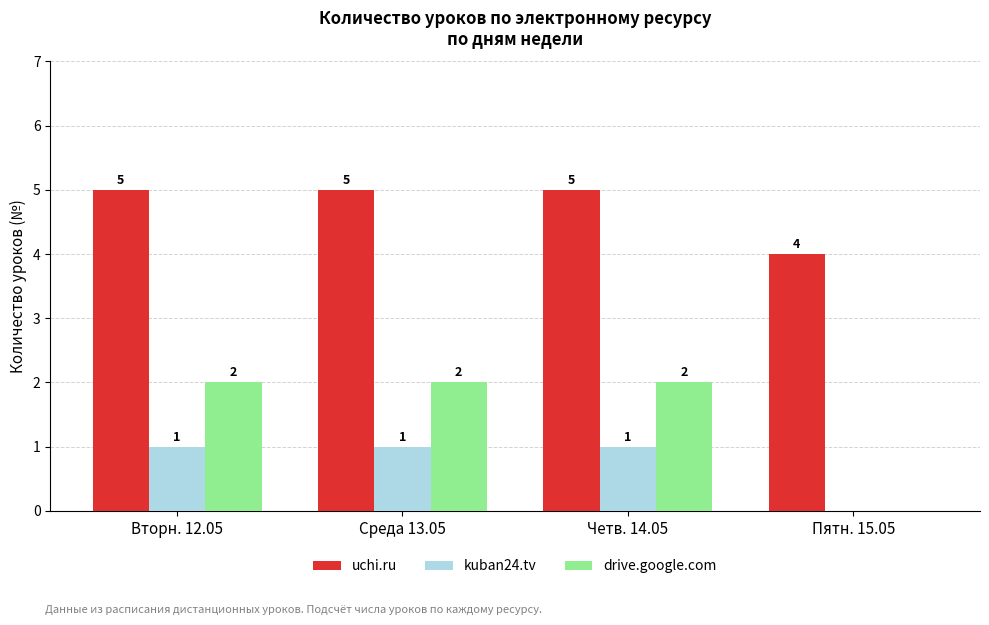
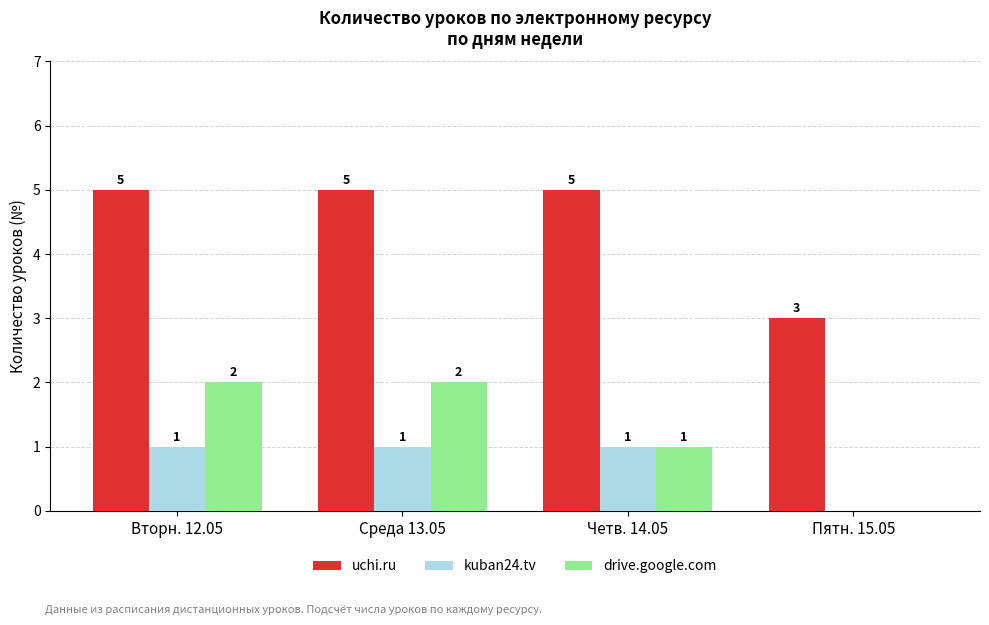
  {
    "uchi.ru": {
      "Вторн. 12.05": 5,
      "Среда 13.05": 5,
      "Четв. 14.05": 5,
-     "Пятн. 15.05": 4
+     "Пятн. 15.05": 3
    },
    "kuban24.tv": {
      "Вторн. 12.05": 1,
      "Среда 13.05": 1,
      "Четв. 14.05": 1
    },
    "drive.google.com": {
      "Вторн. 12.05": 2,
      "Среда 13.05": 2,
-     "Четв. 14.05": 2
+     "Четв. 14.05": 1
    }
  }
